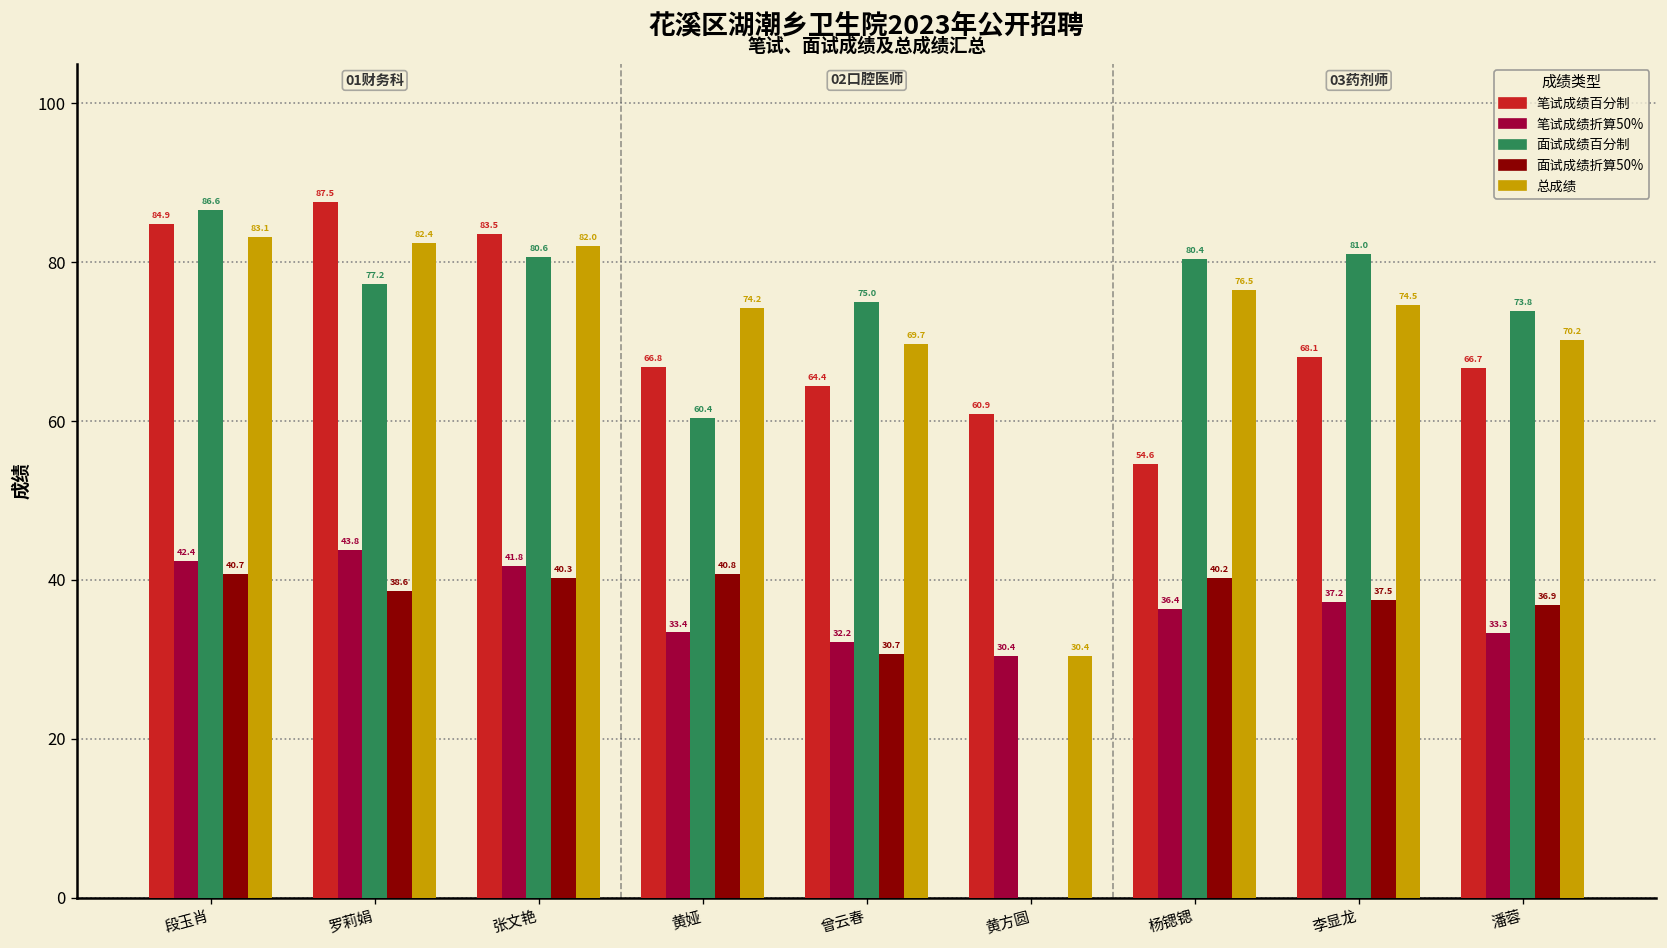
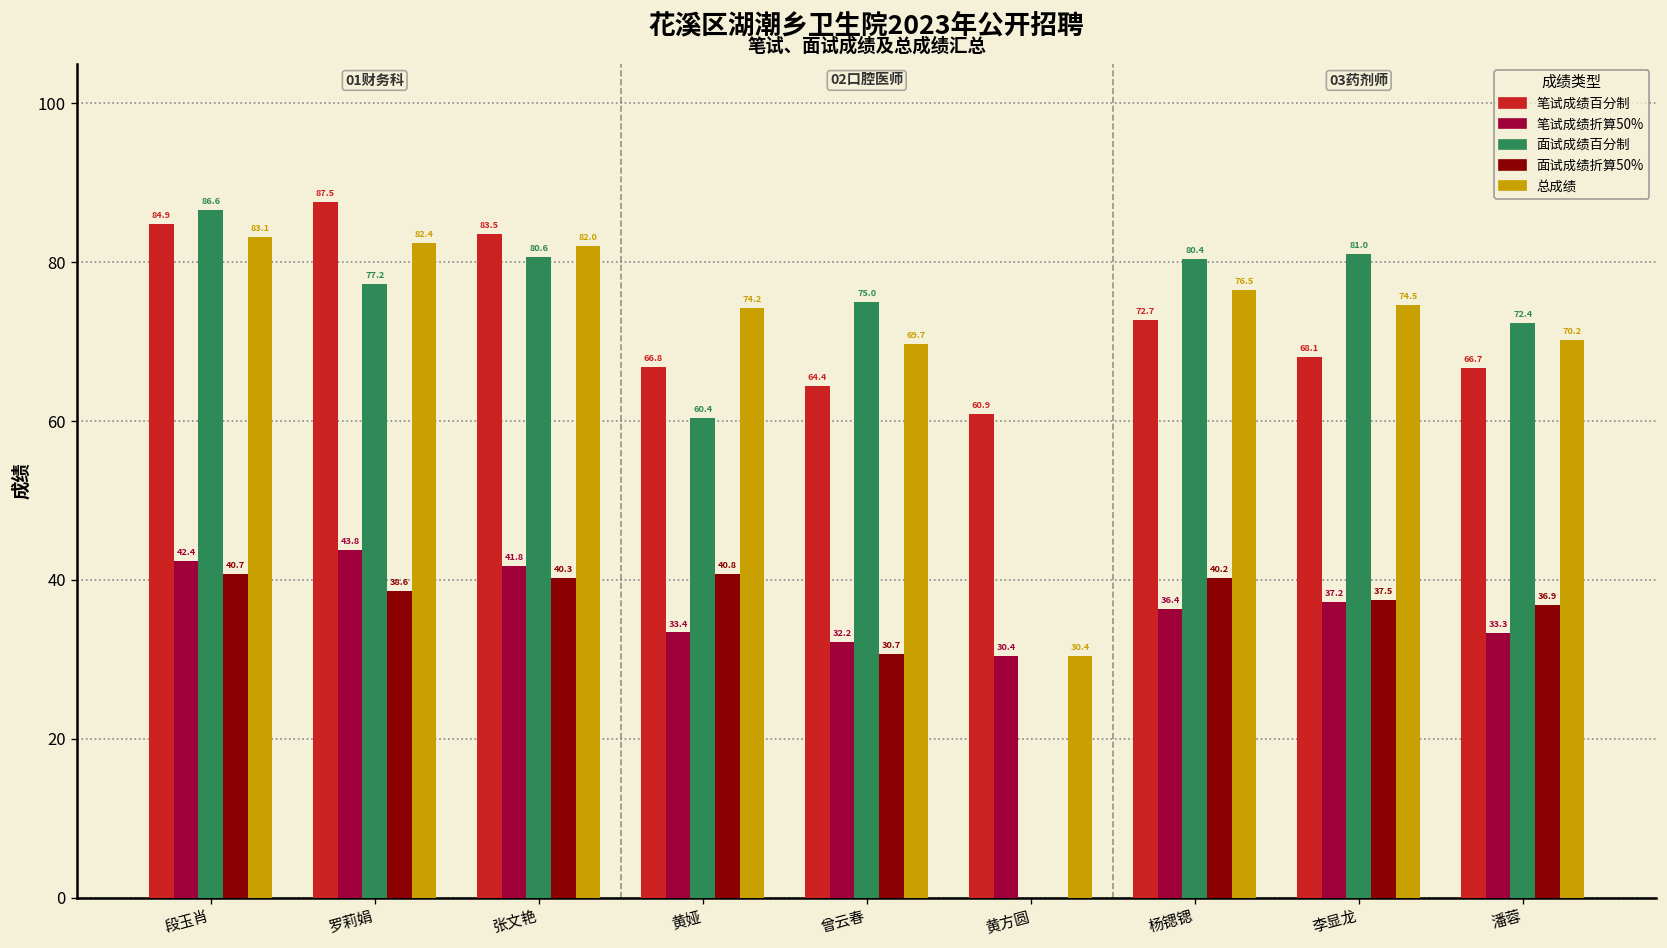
  {
    "笔试成绩百分制": {
      "段玉肖": 84.9,
      "罗莉娟": 87.5,
      "张文艳": 83.5,
      "黄娅": 66.8,
      "曾云春": 64.4,
      "黄方圆": 60.9,
-     "杨锶锶": 54.6,
+     "杨锶锶": 72.7,
      "李显龙": 68.1,
      "潘蓉": 66.7
    },
    "笔试成绩折算50%": {
      "段玉肖": 42.4,
      "罗莉娟": 43.8,
      "张文艳": 41.8,
      "黄娅": 33.4,
      "曾云春": 32.2,
      "黄方圆": 30.4,
      "杨锶锶": 36.4,
      "李显龙": 37.2,
      "潘蓉": 33.3
    },
    "面试成绩百分制": {
      "段玉肖": 86.6,
      "罗莉娟": 77.2,
      "张文艳": 80.6,
      "黄娅": 60.4,
      "曾云春": 75.0,
      "杨锶锶": 80.4,
      "李显龙": 81.0,
-     "潘蓉": 73.8
+     "潘蓉": 72.4
    },
    "面试成绩折算50%": {
      "段玉肖": 40.7,
      "罗莉娟": 38.6,
      "张文艳": 40.3,
      "黄娅": 40.8,
      "曾云春": 30.7,
      "杨锶锶": 40.2,
      "李显龙": 37.5,
      "潘蓉": 36.9
    },
    "总成绩": {
      "段玉肖": 83.1,
      "罗莉娟": 82.4,
      "张文艳": 82.0,
      "黄娅": 74.2,
      "曾云春": 69.7,
      "黄方圆": 30.4,
      "杨锶锶": 76.5,
      "李显龙": 74.5,
      "潘蓉": 70.2
    }
  }
